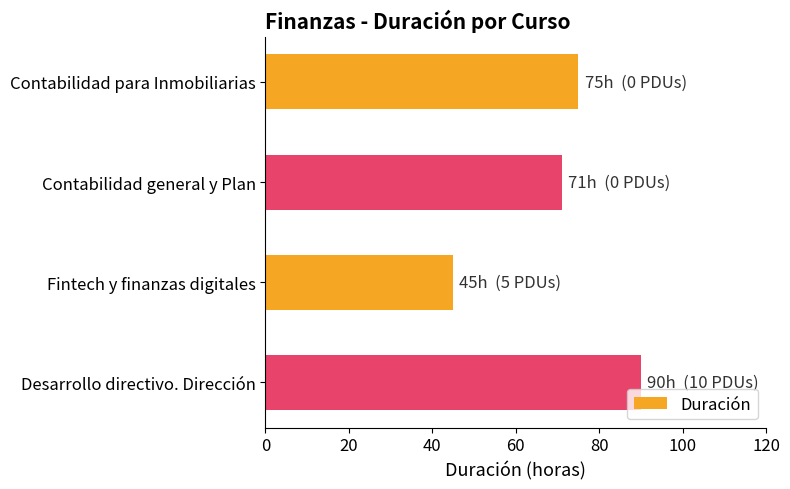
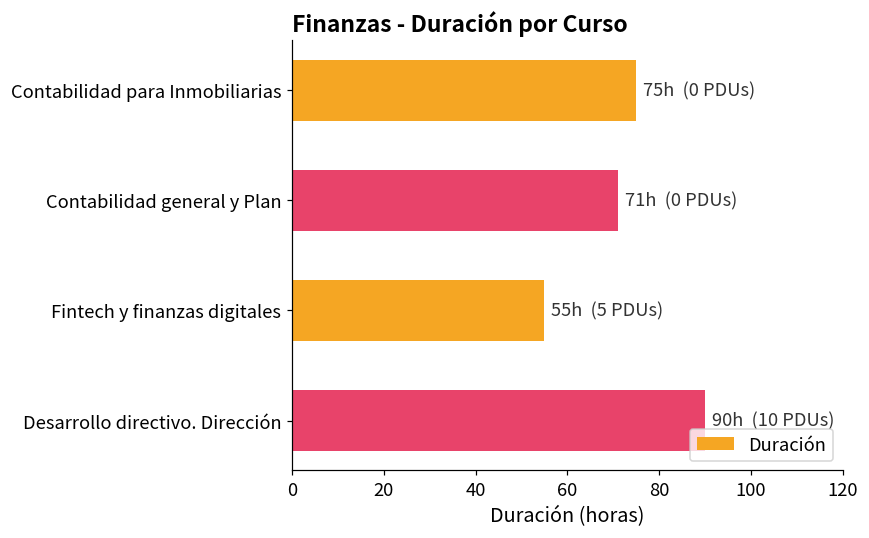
  {
    "Contabilidad para Inmobiliarias": "75h",
    "Contabilidad general y Plan": "71h",
-   "Fintech y finanzas digitales": "45h"
+   "Fintech y finanzas digitales": "55h"
  }
